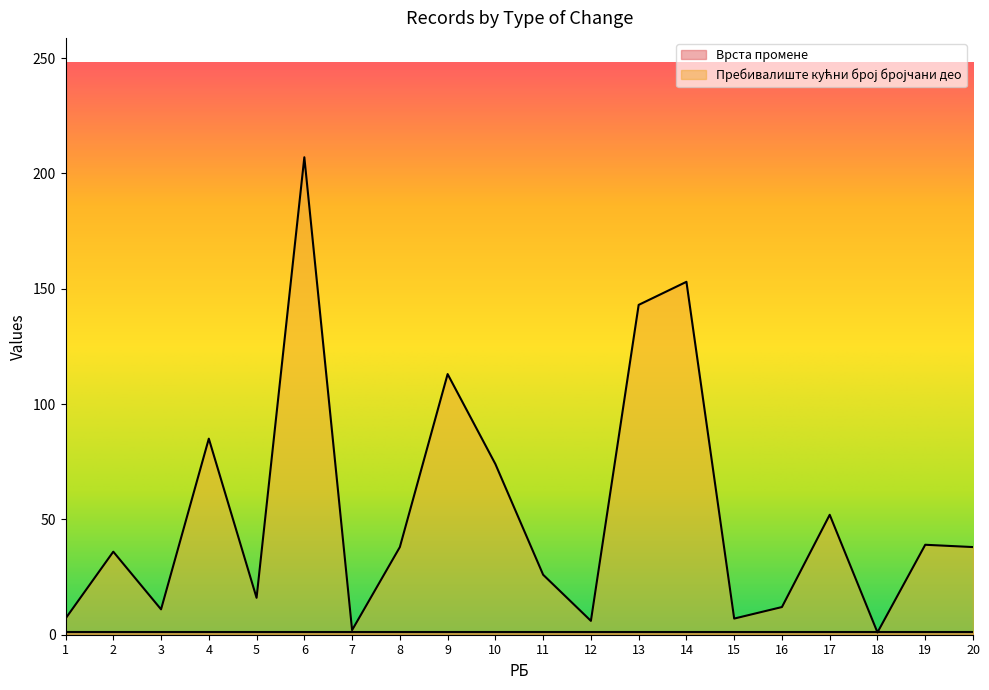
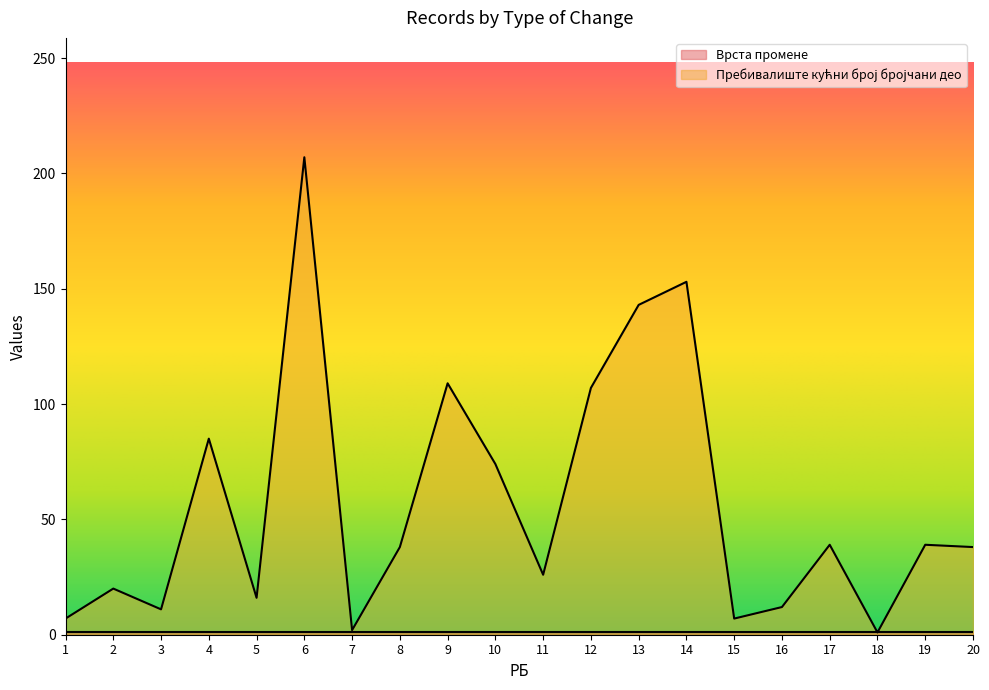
  {
    "Врста промене": {
      "1": 1,
      "2": 1,
      "3": 1,
      "4": 1,
      "5": 1,
      "6": 1,
      "8": 1,
      "9": 1,
      "10": 1,
      "11": 1,
      "12": 1,
      "13": 1,
      "14": 1,
      "15": 1,
      "16": 1,
      "17": 1,
      "19": 1,
      "20": 1
    },
    "Пребивалиште кућни број бројчани део": {
      "1": 7,
-     "2": 36,
+     "2": 20,
      "3": 11,
      "4": 85,
      "5": 16,
      "6": 207,
      "8": 38,
-     "9": 113,
+     "9": 109,
      "10": 74,
      "11": 26,
-     "12": 6,
+     "12": 107,
      "13": 143,
      "14": 153,
      "15": 7,
      "16": 12,
-     "17": 52,
+     "17": 39,
      "19": 39,
      "20": 38
    }
  }
